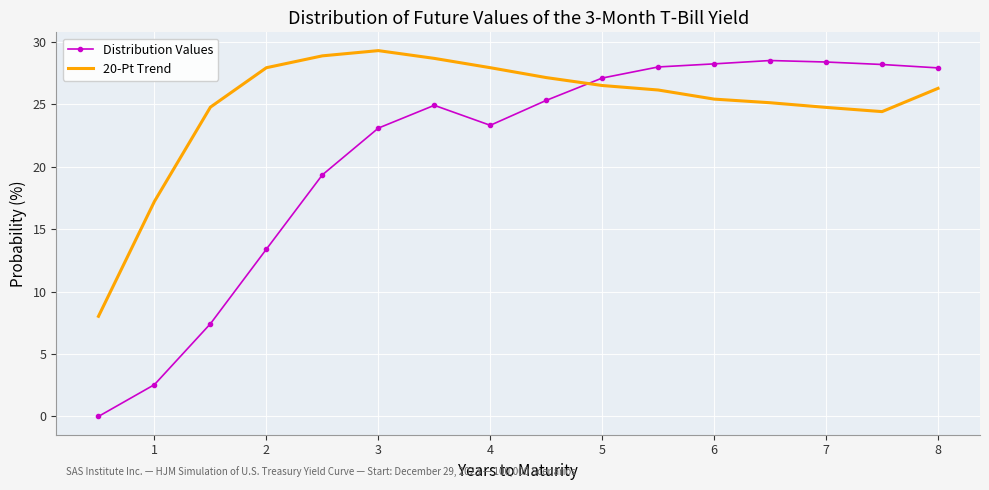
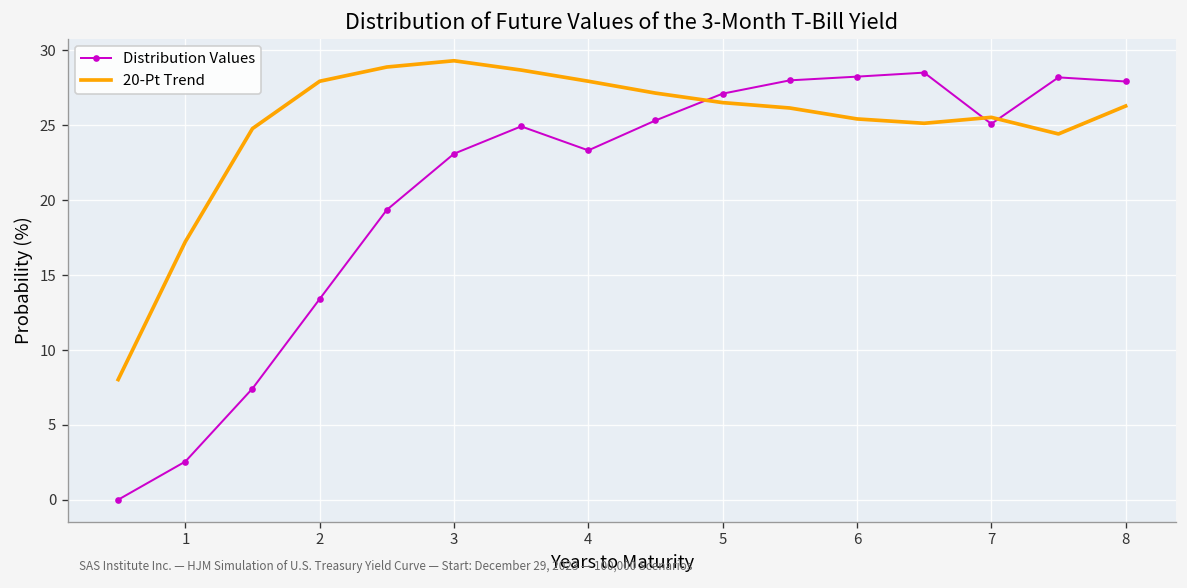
  {
    "Distribution Values": {
      "1": 2.6,
      "2": 13.4,
      "3": 23.1,
      "4": 23.3,
      "5": 27.1,
      "6": 28.3,
-     "7": 28.4,
+     "7": 25.1,
      "8": 27.9
    },
    "20-Pt Trend": {
      "1": 17.2,
      "2": 27.9,
      "3": 29.3,
      "4": 27.9,
      "5": 26.5,
      "6": 25.4,
-     "7": 24.8,
+     "7": 25.5,
      "8": 26.3
    }
  }
